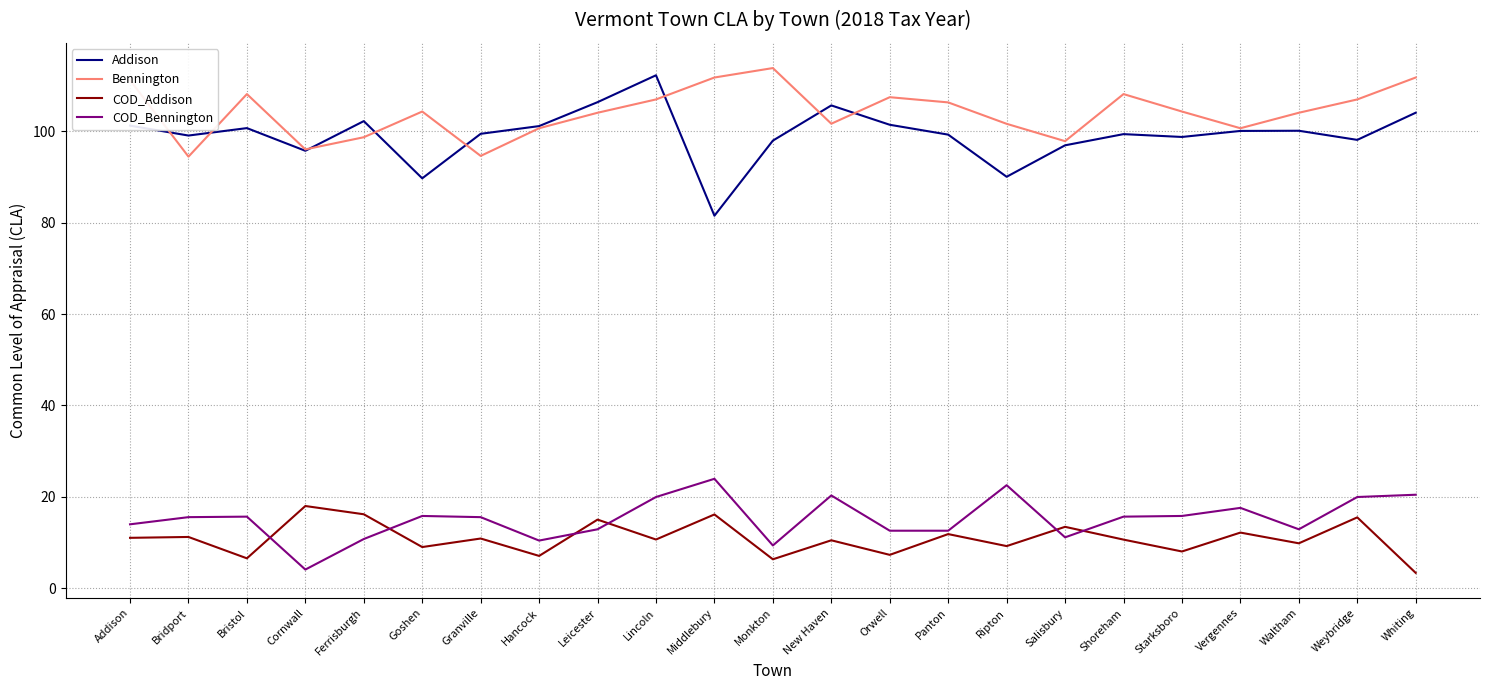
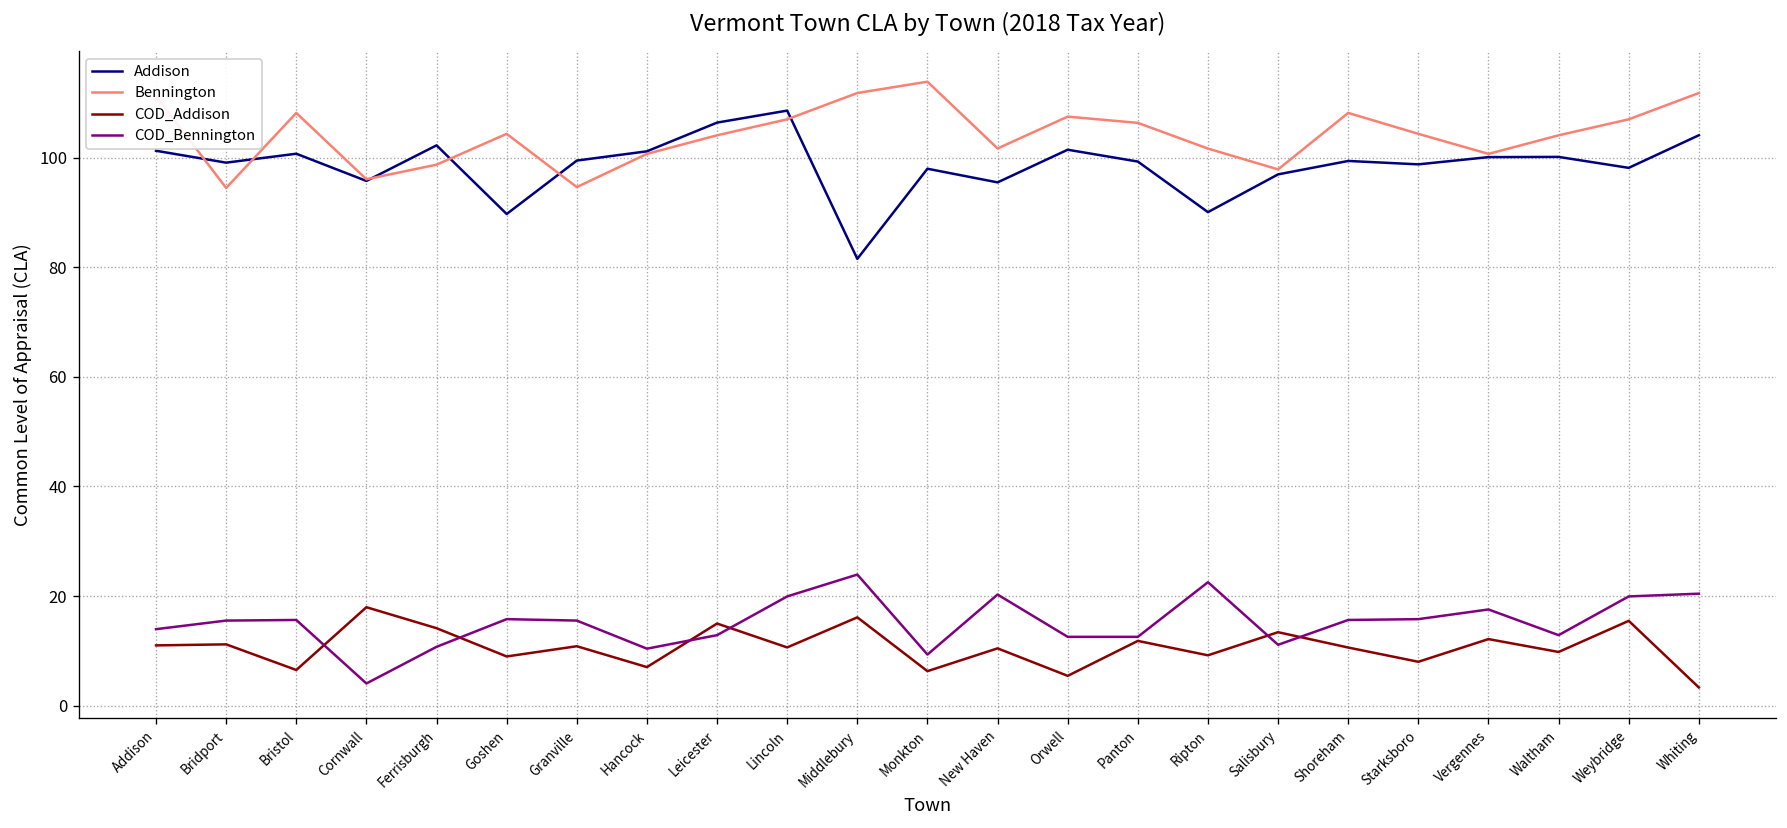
  {
    "Addison": {
      "Bridport": 99,
      "Bristol": 101,
      "Ferrisburgh": 102,
      "Goshen": 90,
      "Granville": 99,
      "Leicester": 106,
-     "Lincoln": 112,
+     "Lincoln": 109,
      "Middlebury": 82,
      "Monkton": 98,
-     "New Haven": 106,
+     "New Haven": 96,
      "Orwell": 101,
      "Panton": 99,
      "Ripton": 90,
      "Salisbury": 97,
      "Shoreham": 99,
      "Starksboro": 99,
      "Vergennes": 100,
      "Waltham": 100,
      "Weybridge": 98,
      "Whiting": 104
    },
    "Bennington": {
      "Bridport": 94,
      "Bristol": 108,
      "Ferrisburgh": 99,
      "Goshen": 104,
      "Granville": 95,
      "Leicester": 104,
      "Lincoln": 107,
      "Middlebury": 112,
      "Monkton": 114,
      "New Haven": 102,
      "Orwell": 108,
      "Panton": 106,
      "Ripton": 102,
      "Salisbury": 98,
      "Shoreham": 108,
      "Starksboro": 104,
      "Vergennes": 101,
      "Waltham": 104,
      "Weybridge": 107,
      "Whiting": 112
    },
    "COD_Addison": {
      "Addison": 11,
      "Bridport": 11,
      "Bristol": 7,
      "Cornwall": 18,
-     "Ferrisburgh": 16,
+     "Ferrisburgh": 14,
      "Goshen": 9,
      "Granville": 11,
      "Hancock": 7,
      "Leicester": 15,
      "Lincoln": 11,
      "Middlebury": 16,
      "Monkton": 6,
      "New Haven": 10,
-     "Orwell": 7,
+     "Orwell": 5,
      "Panton": 12,
      "Ripton": 9,
      "Salisbury": 13,
      "Shoreham": 11,
      "Starksboro": 8,
      "Vergennes": 12,
      "Waltham": 10,
      "Weybridge": 15,
      "Whiting": 3
    },
    "COD_Bennington": {
      "Addison": 14,
      "Bridport": 16,
      "Bristol": 16,
      "Cornwall": 4,
      "Ferrisburgh": 11,
      "Goshen": 16,
      "Granville": 16,
      "Hancock": 10,
      "Leicester": 13,
      "Lincoln": 20,
      "Middlebury": 24,
      "Monkton": 9,
      "New Haven": 20,
      "Orwell": 13,
      "Panton": 13,
      "Ripton": 23,
      "Salisbury": 11,
      "Shoreham": 16,
      "Starksboro": 16,
      "Vergennes": 18,
      "Waltham": 13,
      "Weybridge": 20,
      "Whiting": 20
    }
  }
